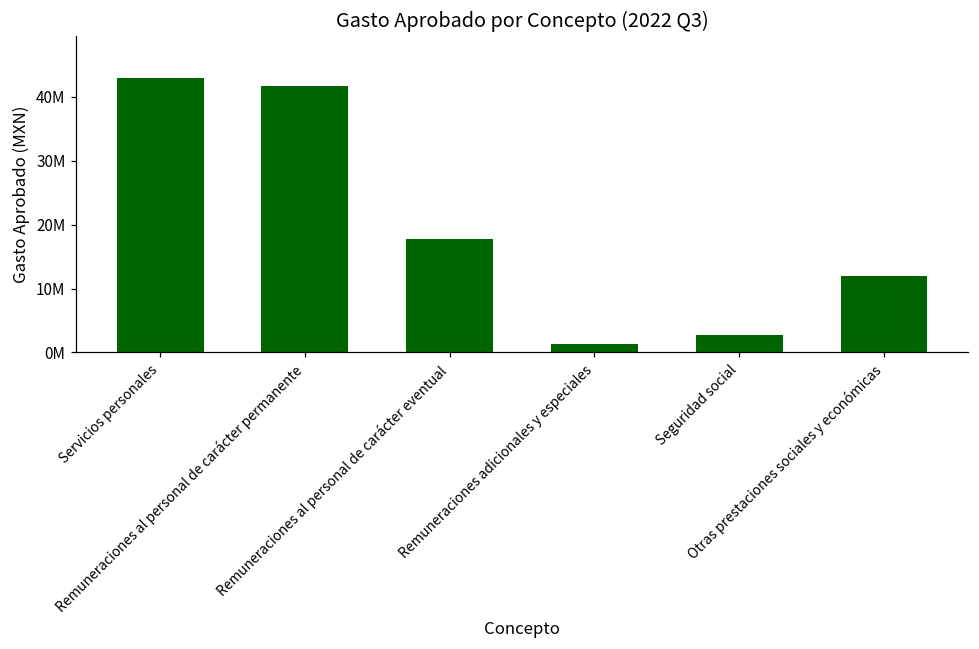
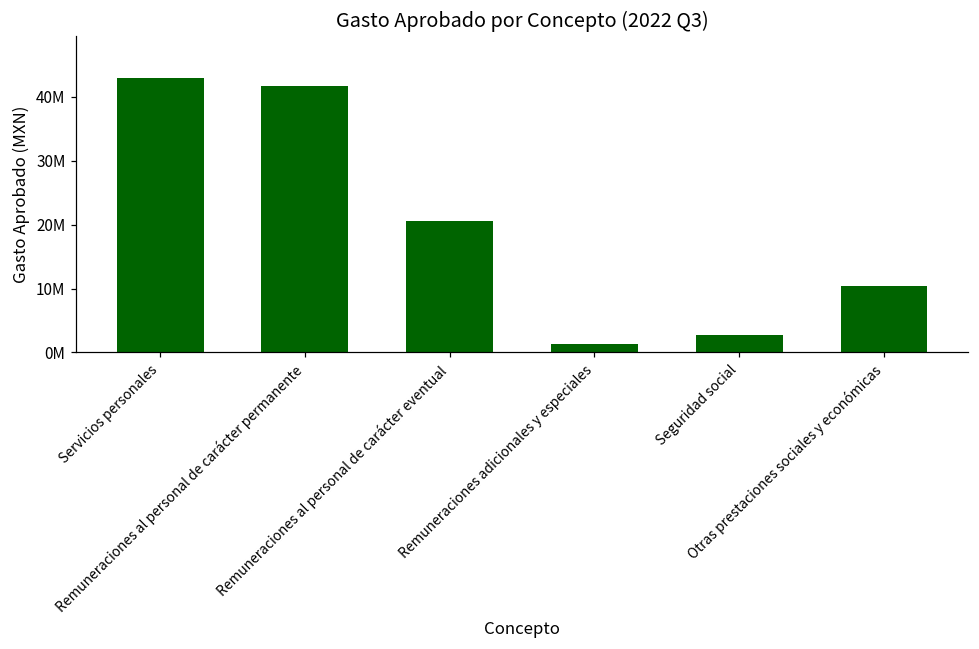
  {
    "Servicios personales": 43000000,
    "Remuneraciones al personal de carácter permanente": 42000000,
-   "Remuneraciones al personal de carácter eventual": 18000000,
+   "Remuneraciones al personal de carácter eventual": 21000000,
    "Remuneraciones adicionales y especiales": 1000000,
    "Seguridad social": 3000000,
-   "Otras prestaciones sociales y económicas": 12000000
+   "Otras prestaciones sociales y económicas": 10000000
  }
